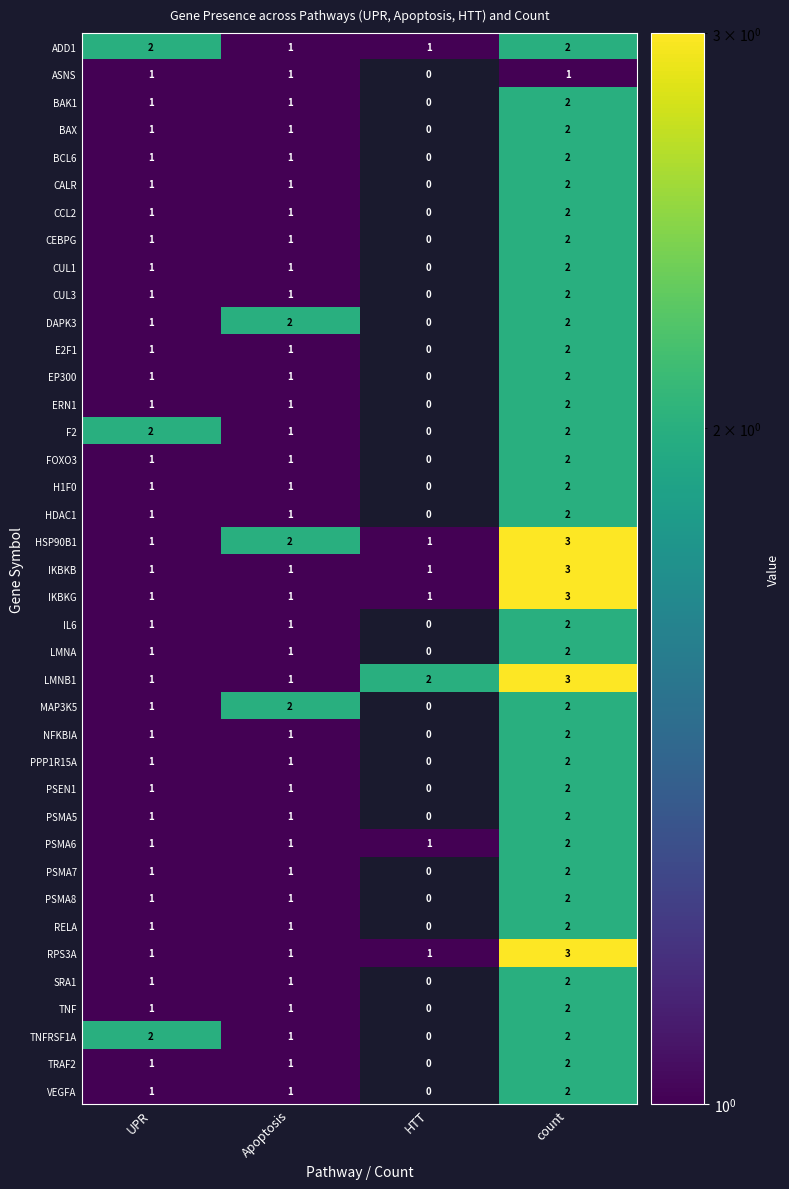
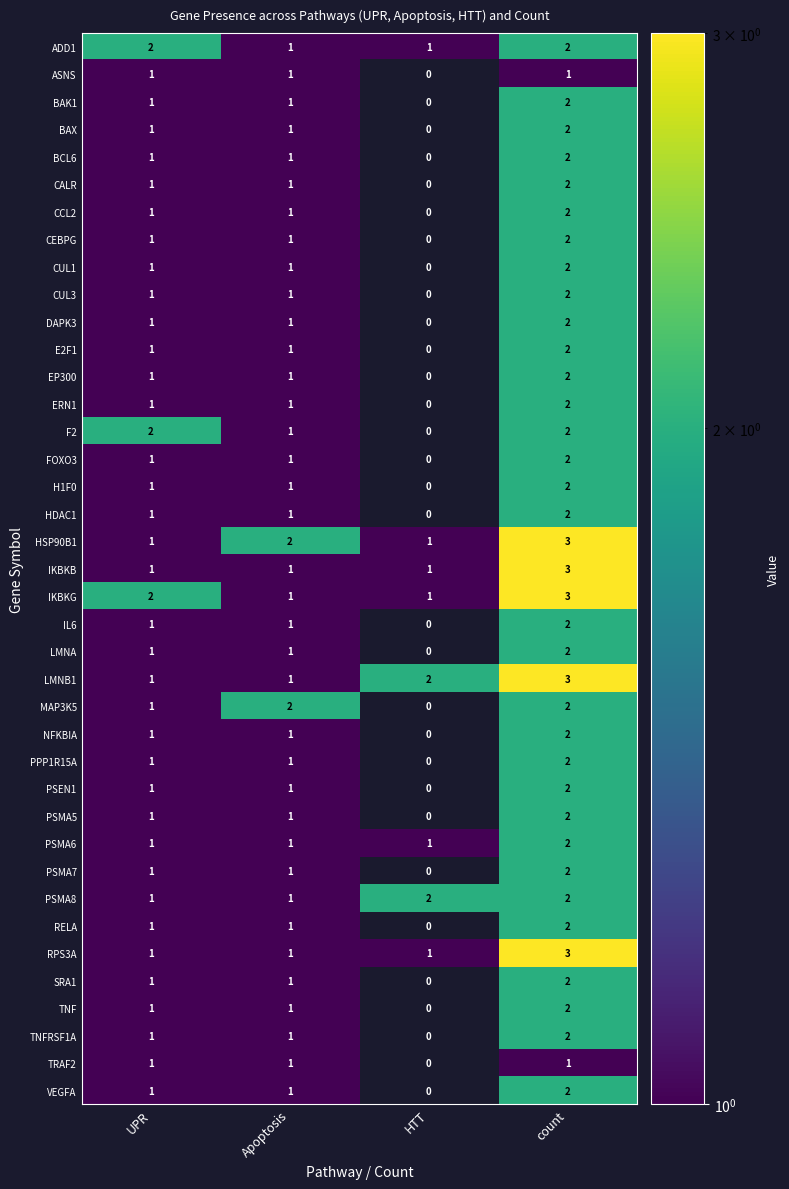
  {
    "ADD1": {
      "UPR": 2,
      "Apoptosis": 1,
      "HTT": 1,
      "count": 2
    },
    "ASNS": {
      "UPR": 1,
      "Apoptosis": 1,
      "HTT": 0,
      "count": 1
    },
    "BAK1": {
      "UPR": 1,
      "Apoptosis": 1,
      "HTT": 0,
      "count": 2
    },
    "BAX": {
      "UPR": 1,
      "Apoptosis": 1,
      "HTT": 0,
      "count": 2
    },
    "BCL6": {
      "UPR": 1,
      "Apoptosis": 1,
      "HTT": 0,
      "count": 2
    },
    "CALR": {
      "UPR": 1,
      "Apoptosis": 1,
      "HTT": 0,
      "count": 2
    },
    "CCL2": {
      "UPR": 1,
      "Apoptosis": 1,
      "HTT": 0,
      "count": 2
    },
    "CEBPG": {
      "UPR": 1,
      "Apoptosis": 1,
      "HTT": 0,
      "count": 2
    },
    "CUL1": {
      "UPR": 1,
      "Apoptosis": 1,
      "HTT": 0,
      "count": 2
    },
    "CUL3": {
      "UPR": 1,
      "Apoptosis": 1,
      "HTT": 0,
      "count": 2
    },
    "DAPK3": {
      "UPR": 1,
-     "Apoptosis": 2,
+     "Apoptosis": 1,
      "HTT": 0,
      "count": 2
    },
    "E2F1": {
      "UPR": 1,
      "Apoptosis": 1,
      "HTT": 0,
      "count": 2
    },
    "EP300": {
      "UPR": 1,
      "Apoptosis": 1,
      "HTT": 0,
      "count": 2
    },
    "ERN1": {
      "UPR": 1,
      "Apoptosis": 1,
      "HTT": 0,
      "count": 2
    },
    "F2": {
      "UPR": 2,
      "Apoptosis": 1,
      "HTT": 0,
      "count": 2
    },
    "FOXO3": {
      "UPR": 1,
      "Apoptosis": 1,
      "HTT": 0,
      "count": 2
    },
    "H1F0": {
      "UPR": 1,
      "Apoptosis": 1,
      "HTT": 0,
      "count": 2
    },
    "HDAC1": {
      "UPR": 1,
      "Apoptosis": 1,
      "HTT": 0,
      "count": 2
    },
    "HSP90B1": {
      "UPR": 1,
      "Apoptosis": 2,
      "HTT": 1,
      "count": 3
    },
    "IKBKB": {
      "UPR": 1,
      "Apoptosis": 1,
      "HTT": 1,
      "count": 3
    },
    "IKBKG": {
-     "UPR": 1,
+     "UPR": 2,
      "Apoptosis": 1,
      "HTT": 1,
      "count": 3
    },
    "IL6": {
      "UPR": 1,
      "Apoptosis": 1,
      "HTT": 0,
      "count": 2
    },
    "LMNA": {
      "UPR": 1,
      "Apoptosis": 1,
      "HTT": 0,
      "count": 2
    },
    "LMNB1": {
      "UPR": 1,
      "Apoptosis": 1,
      "HTT": 2,
      "count": 3
    },
    "MAP3K5": {
      "UPR": 1,
      "Apoptosis": 2,
      "HTT": 0,
      "count": 2
    },
    "NFKBIA": {
      "UPR": 1,
      "Apoptosis": 1,
      "HTT": 0,
      "count": 2
    },
    "PPP1R15A": {
      "UPR": 1,
      "Apoptosis": 1,
      "HTT": 0,
      "count": 2
    },
    "PSEN1": {
      "UPR": 1,
      "Apoptosis": 1,
      "HTT": 0,
      "count": 2
    },
    "PSMA5": {
      "UPR": 1,
      "Apoptosis": 1,
      "HTT": 0,
      "count": 2
    },
    "PSMA6": {
      "UPR": 1,
      "Apoptosis": 1,
      "HTT": 1,
      "count": 2
    },
    "PSMA7": {
      "UPR": 1,
      "Apoptosis": 1,
      "HTT": 0,
      "count": 2
    },
    "PSMA8": {
      "UPR": 1,
      "Apoptosis": 1,
-     "HTT": 0,
+     "HTT": 2,
      "count": 2
    },
    "RELA": {
      "UPR": 1,
      "Apoptosis": 1,
      "HTT": 0,
      "count": 2
    },
    "RPS3A": {
      "UPR": 1,
      "Apoptosis": 1,
      "HTT": 1,
      "count": 3
    },
    "SRA1": {
      "UPR": 1,
      "Apoptosis": 1,
      "HTT": 0,
      "count": 2
    },
    "TNF": {
      "UPR": 1,
      "Apoptosis": 1,
      "HTT": 0,
      "count": 2
    },
    "TNFRSF1A": {
-     "UPR": 2,
+     "UPR": 1,
      "Apoptosis": 1,
      "HTT": 0,
      "count": 2
    },
    "TRAF2": {
      "UPR": 1,
      "Apoptosis": 1,
      "HTT": 0,
-     "count": 2
+     "count": 1
    },
    "VEGFA": {
      "UPR": 1,
      "Apoptosis": 1,
      "HTT": 0,
      "count": 2
    }
  }
